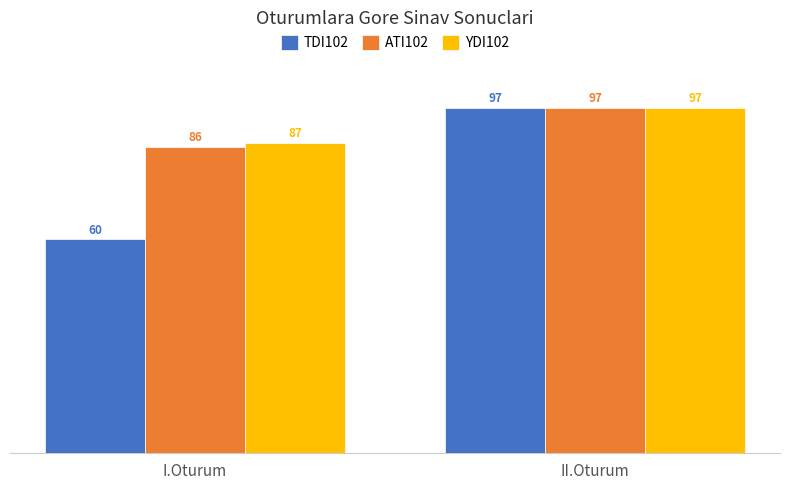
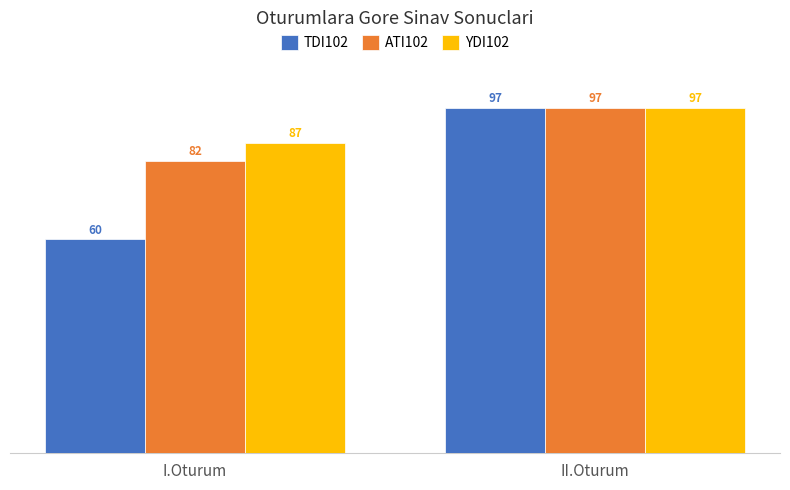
  {
    "TDI102": {
      "I.Oturum": 60,
      "II.Oturum": 97
    },
    "ATI102": {
-     "I.Oturum": 86,
+     "I.Oturum": 82,
      "II.Oturum": 97
    },
    "YDI102": {
      "I.Oturum": 87,
      "II.Oturum": 97
    }
  }
